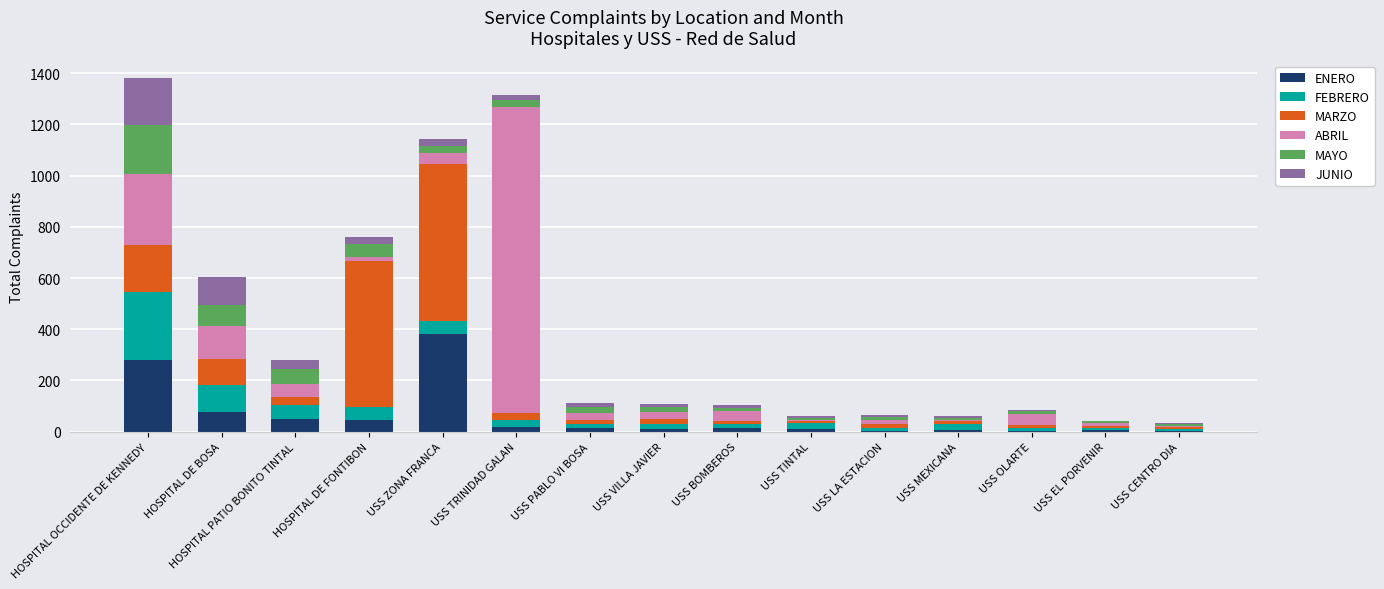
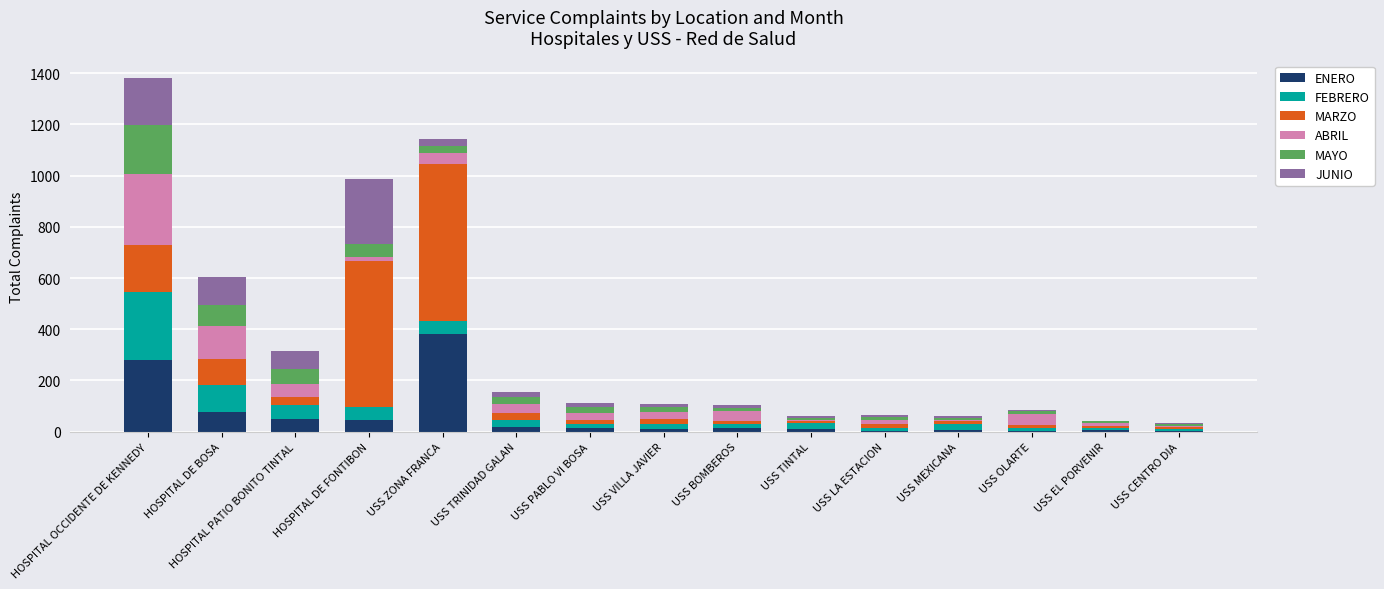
  {
    "ENERO": {
      "HOSPITAL OCCIDENTE DE KENNEDY": 280,
      "HOSPITAL DE BOSA": 80,
      "HOSPITAL PATIO BONITO TINTAL": 50,
      "HOSPITAL DE FONTIBON": 50,
      "USS ZONA FRANCA": 380,
      "USS TRINIDAD GALAN": 20,
      "USS PABLO VI BOSA": 10,
      "USS VILLA JAVIER": 10,
      "USS BOMBEROS": 10,
      "USS TINTAL": 10
    },
    "FEBRERO": {
      "HOSPITAL OCCIDENTE DE KENNEDY": 270,
      "HOSPITAL DE BOSA": 100,
      "HOSPITAL PATIO BONITO TINTAL": 50,
      "HOSPITAL DE FONTIBON": 50,
      "USS ZONA FRANCA": 50,
      "USS TRINIDAD GALAN": 30,
      "USS PABLO VI BOSA": 20,
      "USS VILLA JAVIER": 20,
      "USS BOMBEROS": 20,
      "USS TINTAL": 20,
      "USS LA ESTACION": 10,
      "USS MEXICANA": 20,
      "USS OLARTE": 10
    },
    "MARZO": {
      "HOSPITAL OCCIDENTE DE KENNEDY": 190,
      "HOSPITAL DE BOSA": 100,
      "HOSPITAL PATIO BONITO TINTAL": 30,
      "HOSPITAL DE FONTIBON": 570,
      "USS ZONA FRANCA": 610,
      "USS TRINIDAD GALAN": 30,
      "USS PABLO VI BOSA": 20,
      "USS VILLA JAVIER": 20,
      "USS LA ESTACION": 10,
      "USS MEXICANA": 10,
      "USS OLARTE": 10,
      "USS CENTRO DIA": 10
    },
    "ABRIL": {
      "HOSPITAL OCCIDENTE DE KENNEDY": 280,
      "HOSPITAL DE BOSA": 130,
      "HOSPITAL PATIO BONITO TINTAL": 50,
      "HOSPITAL DE FONTIBON": 20,
      "USS ZONA FRANCA": 40,
-     "USS TRINIDAD GALAN": 1190,
+     "USS TRINIDAD GALAN": 30,
      "USS PABLO VI BOSA": 30,
      "USS VILLA JAVIER": 30,
      "USS BOMBEROS": 40,
      "USS LA ESTACION": 10,
      "USS OLARTE": 40,
      "USS EL PORVENIR": 10
    },
    "MAYO": {
      "HOSPITAL OCCIDENTE DE KENNEDY": 190,
      "HOSPITAL DE BOSA": 80,
      "HOSPITAL PATIO BONITO TINTAL": 60,
      "HOSPITAL DE FONTIBON": 50,
      "USS ZONA FRANCA": 30,
      "USS TRINIDAD GALAN": 30,
      "USS PABLO VI BOSA": 20,
      "USS VILLA JAVIER": 20,
      "USS BOMBEROS": 10,
      "USS LA ESTACION": 10,
      "USS OLARTE": 10
    },
    "JUNIO": {
      "HOSPITAL OCCIDENTE DE KENNEDY": 180,
      "HOSPITAL DE BOSA": 110,
-     "HOSPITAL PATIO BONITO TINTAL": 40,
-     "HOSPITAL DE FONTIBON": 30,
+     "HOSPITAL PATIO BONITO TINTAL": 70,
+     "HOSPITAL DE FONTIBON": 250,
      "USS ZONA FRANCA": 30,
      "USS TRINIDAD GALAN": 20,
      "USS PABLO VI BOSA": 10,
      "USS VILLA JAVIER": 10,
      "USS BOMBEROS": 10,
      "USS TINTAL": 10,
      "USS LA ESTACION": 10
    }
  }
